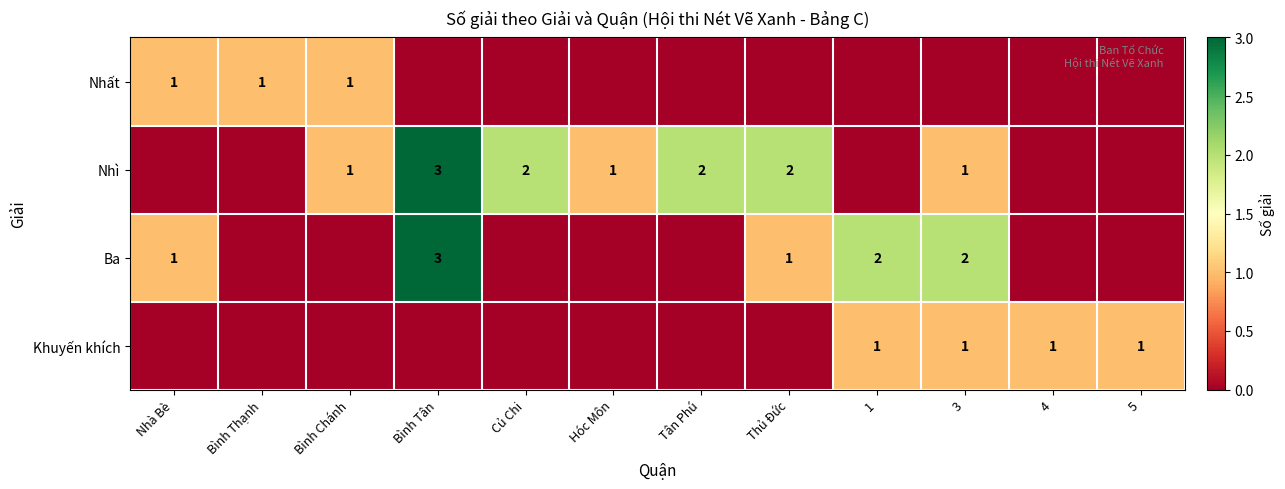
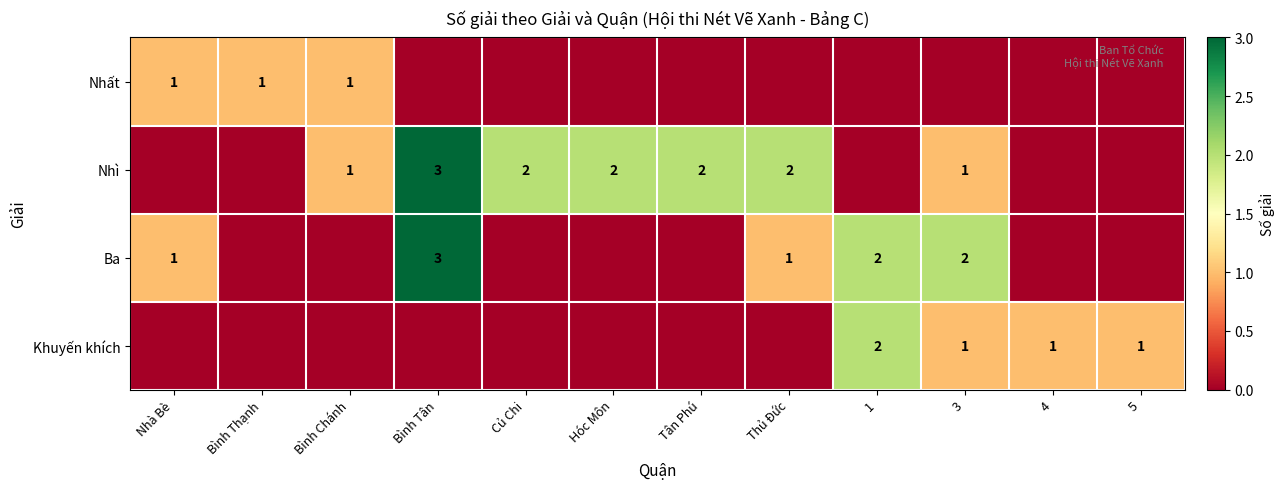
  {
    "Nhất": {
      "Nhà Bè": 1,
      "Bình Thạnh": 1,
      "Bình Chánh": 1
    },
    "Nhì": {
      "Bình Chánh": 1,
      "Bình Tân": 3,
      "Củ Chi": 2,
-     "Hóc Môn": 1,
+     "Hóc Môn": 2,
      "Tân Phú": 2,
      "Thủ Đức": 2,
      "3": 1
    },
    "Ba": {
      "Nhà Bè": 1,
      "Bình Tân": 3,
      "Thủ Đức": 1,
      "1": 2,
      "3": 2
    },
    "Khuyến khích": {
-     "1": 1,
+     "1": 2,
      "3": 1,
      "4": 1,
      "5": 1
    }
  }
